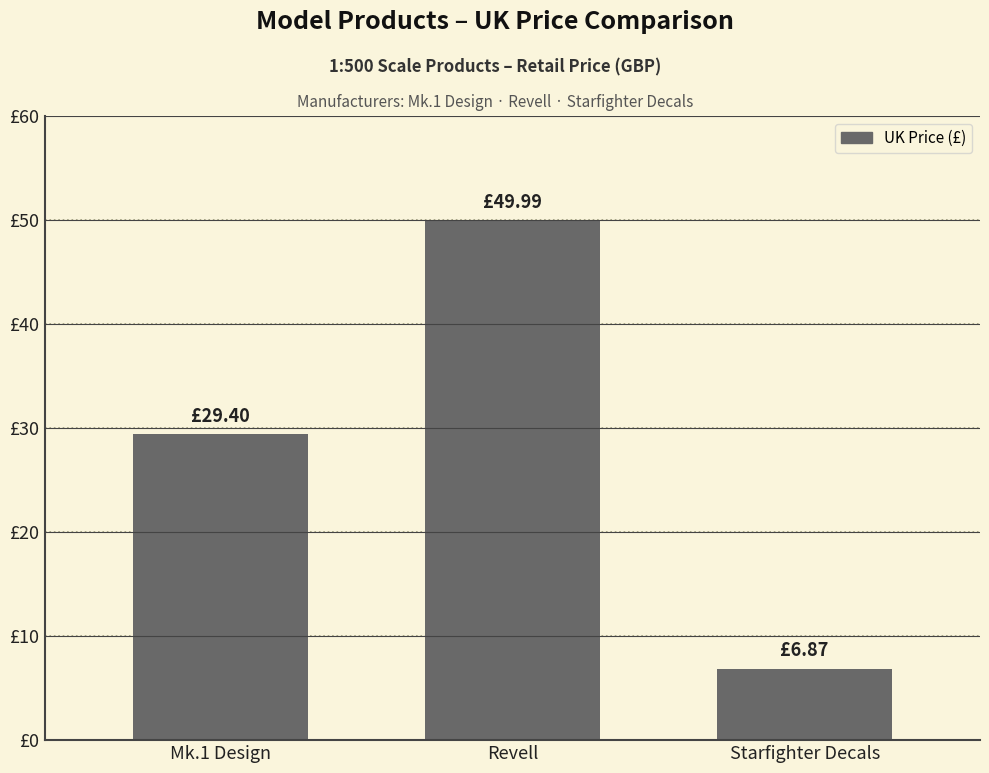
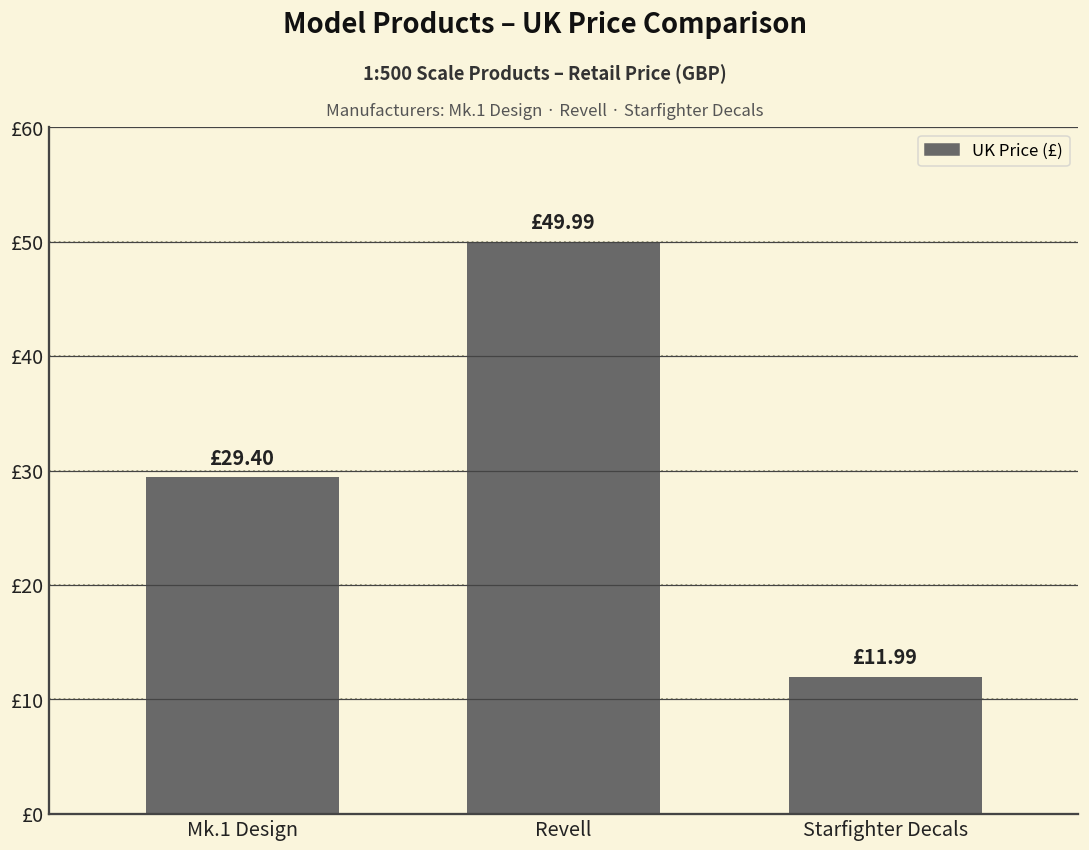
  {
    "Mk.1 Design": "£29.40",
    "Revell": "£49.99",
-   "Starfighter Decals": "£6.87"
+   "Starfighter Decals": "£11.99"
  }
